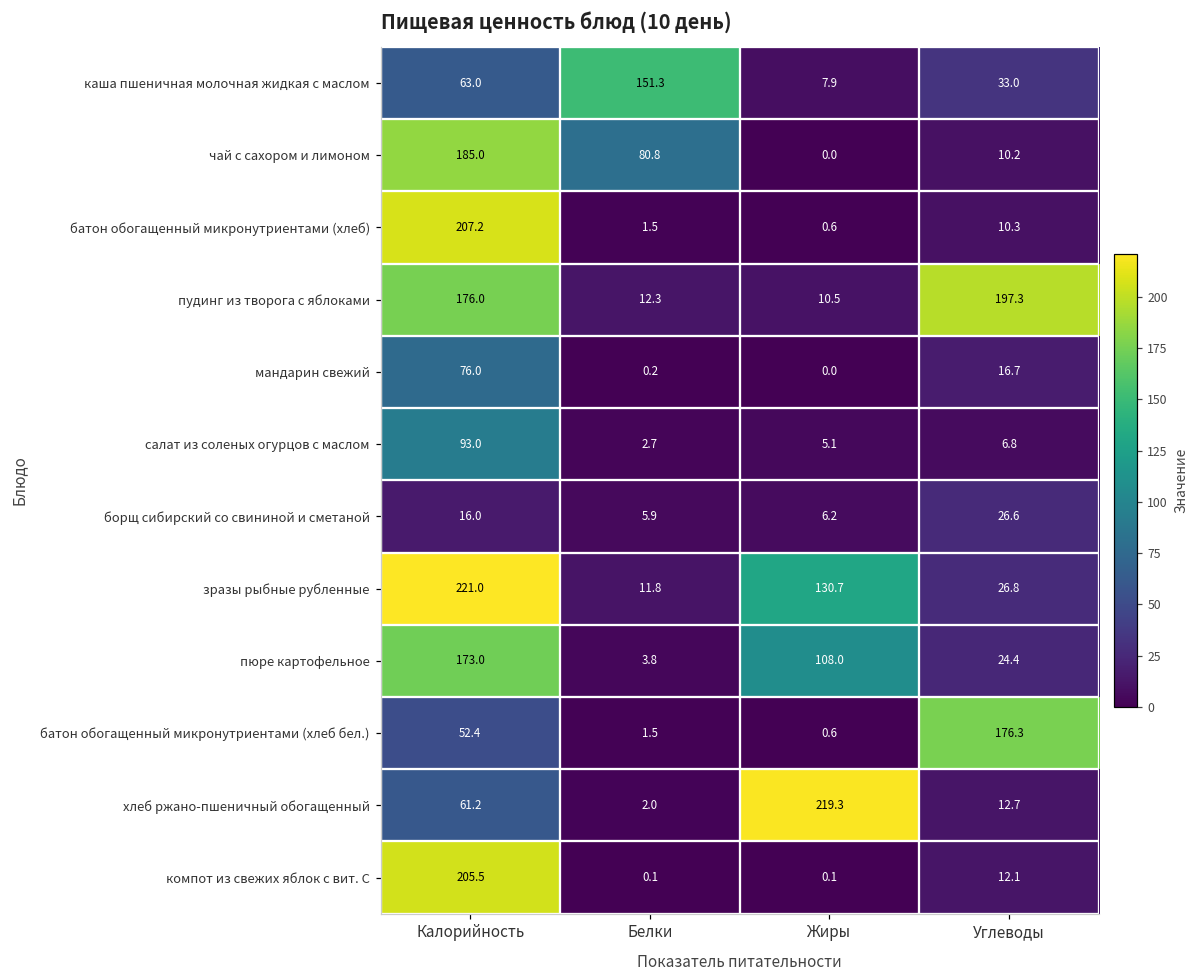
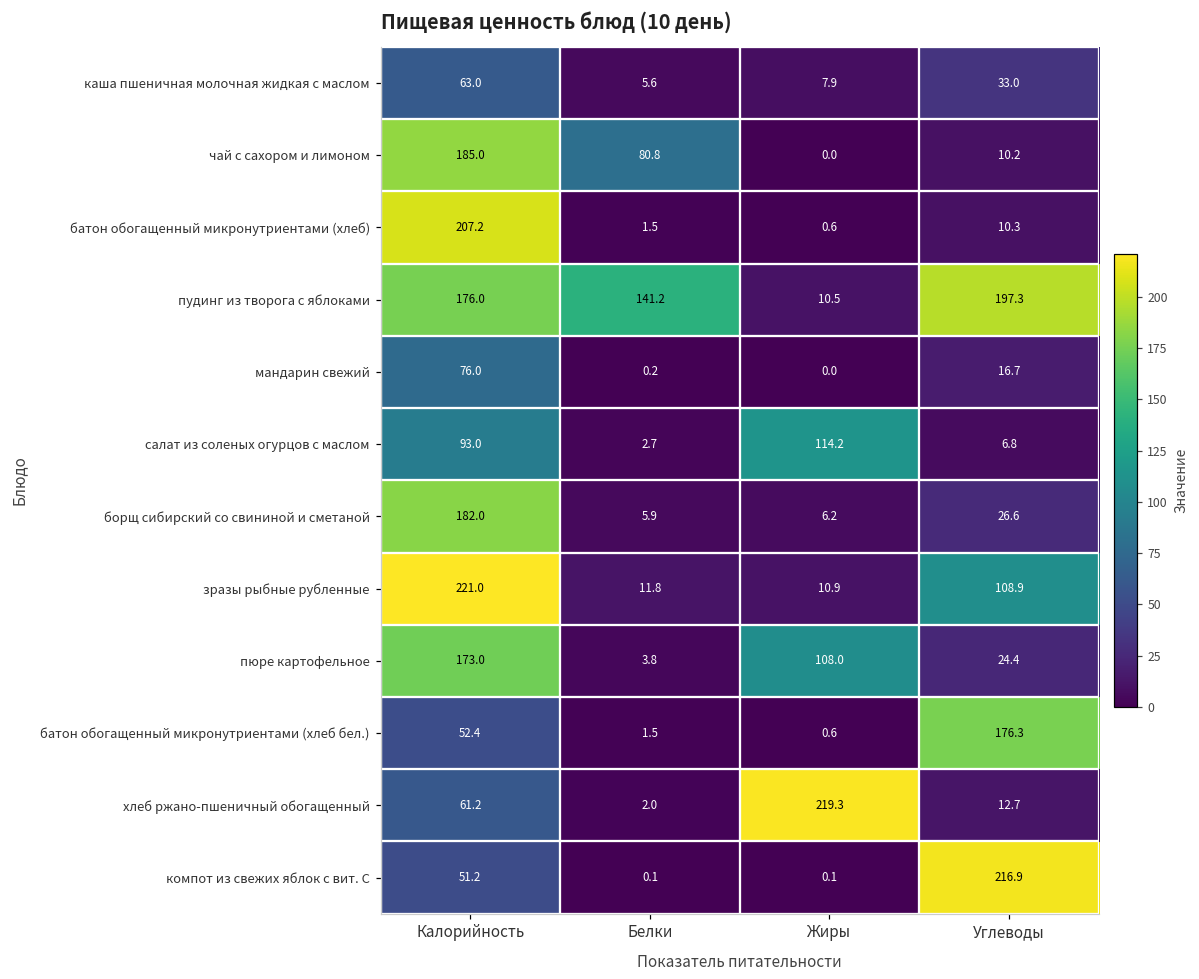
  {
    "каша пшеничная молочная жидкая с маслом": {
      "Калорийность": 63.0,
-     "Белки": 151.3,
+     "Белки": 5.6,
      "Жиры": 7.9,
      "Углеводы": 33.0
    },
    "чай с сахором и лимоном": {
      "Калорийность": 185.0,
      "Белки": 80.8,
      "Жиры": 0.0,
      "Углеводы": 10.2
    },
    "батон обогащенный микронутриентами (хлеб)": {
      "Калорийность": 207.2,
      "Белки": 1.5,
      "Жиры": 0.6,
      "Углеводы": 10.3
    },
    "пудинг из творога с яблоками": {
      "Калорийность": 176.0,
-     "Белки": 12.3,
+     "Белки": 141.2,
      "Жиры": 10.5,
      "Углеводы": 197.3
    },
    "мандарин свежий": {
      "Калорийность": 76.0,
      "Белки": 0.2,
      "Жиры": 0.0,
      "Углеводы": 16.7
    },
    "салат из соленых огурцов с маслом": {
      "Калорийность": 93.0,
      "Белки": 2.7,
-     "Жиры": 5.1,
+     "Жиры": 114.2,
      "Углеводы": 6.8
    },
    "борщ сибирский со свининой и сметаной": {
-     "Калорийность": 16.0,
+     "Калорийность": 182.0,
      "Белки": 5.9,
      "Жиры": 6.2,
      "Углеводы": 26.6
    },
    "зразы рыбные рубленные": {
      "Калорийность": 221.0,
      "Белки": 11.8,
-     "Жиры": 130.7,
-     "Углеводы": 26.8
+     "Жиры": 10.9,
+     "Углеводы": 108.9
    },
    "пюре картофельное": {
      "Калорийность": 173.0,
      "Белки": 3.8,
      "Жиры": 108.0,
      "Углеводы": 24.4
    },
    "батон обогащенный микронутриентами (хлеб бел.)": {
      "Калорийность": 52.4,
      "Белки": 1.5,
      "Жиры": 0.6,
      "Углеводы": 176.3
    },
    "хлеб ржано-пшеничный обогащенный": {
      "Калорийность": 61.2,
      "Белки": 2.0,
      "Жиры": 219.3,
      "Углеводы": 12.7
    },
    "компот из свежих яблок с вит. С": {
-     "Калорийность": 205.5,
+     "Калорийность": 51.2,
      "Белки": 0.1,
      "Жиры": 0.1,
-     "Углеводы": 12.1
+     "Углеводы": 216.9
    }
  }
